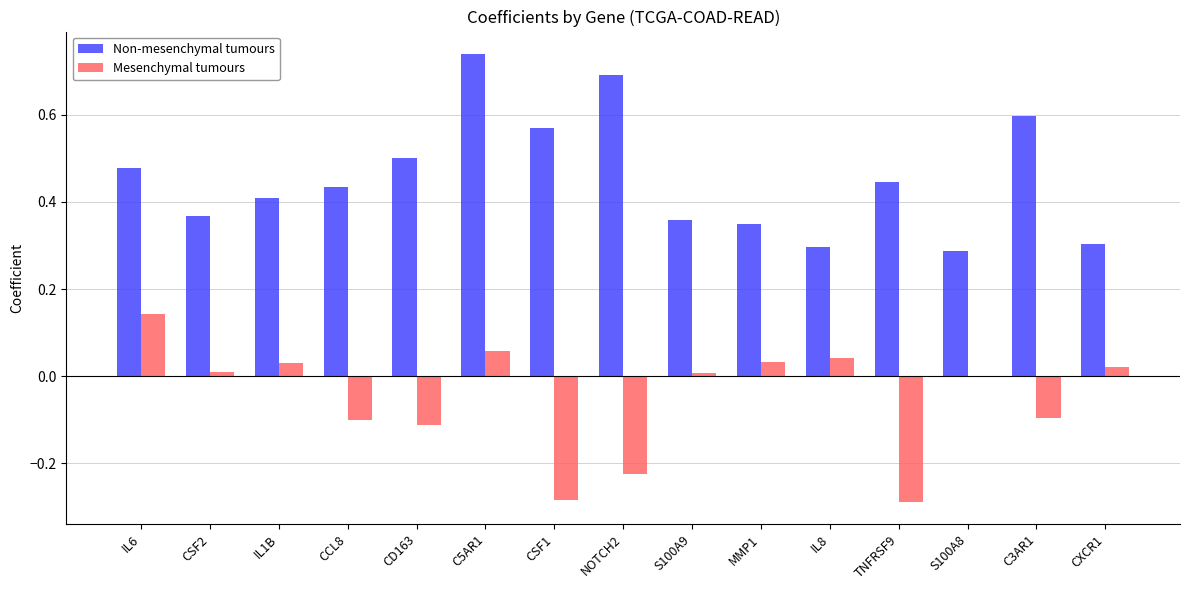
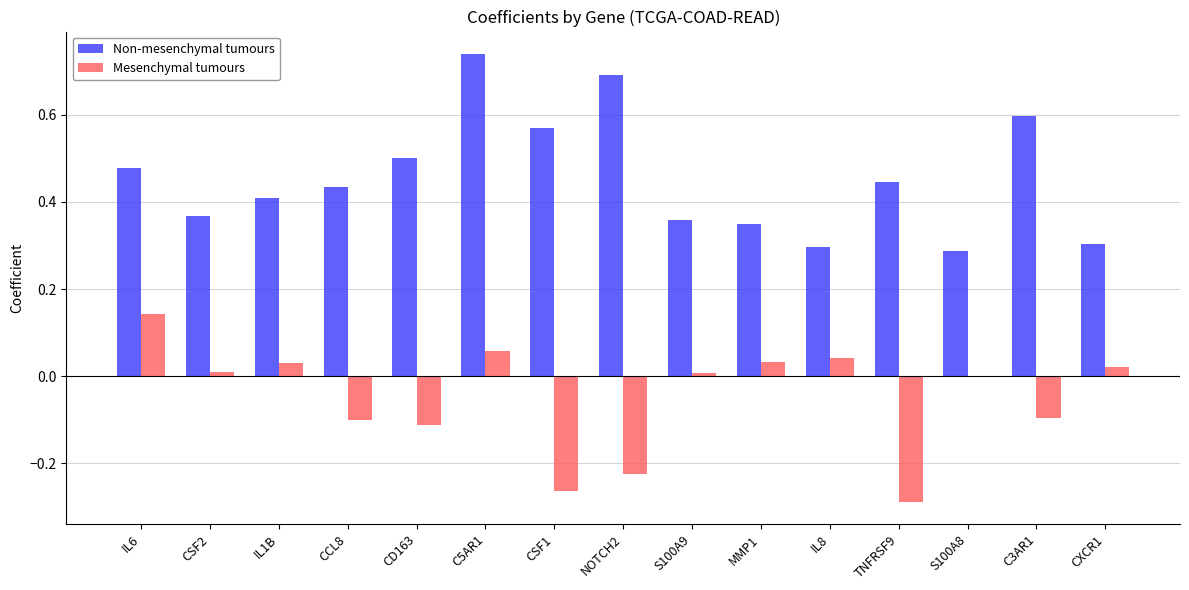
  {
    "Non-mesenchymal tumours": {
      "IL6": 0.48,
      "CSF2": 0.37,
      "IL1B": 0.41,
      "CCL8": 0.43,
      "CD163": 0.50,
      "C5AR1": 0.74,
      "CSF1": 0.57,
      "NOTCH2": 0.69,
      "S100A9": 0.36,
      "MMP1": 0.35,
      "IL8": 0.30,
      "TNFRSF9": 0.44,
      "S100A8": 0.29,
      "C3AR1": 0.60,
      "CXCR1": 0.30
    },
    "Mesenchymal tumours": {
      "IL6": 0.14,
      "CSF2": 0.01,
      "IL1B": 0.03,
      "CCL8": -0.10,
      "CD163": -0.11,
      "C5AR1": 0.06,
-     "CSF1": -0.28,
+     "CSF1": -0.26,
      "NOTCH2": -0.22,
      "S100A9": 0.01,
      "MMP1": 0.03,
      "IL8": 0.04,
      "TNFRSF9": -0.29,
      "C3AR1": -0.10,
      "CXCR1": 0.02
    }
  }
